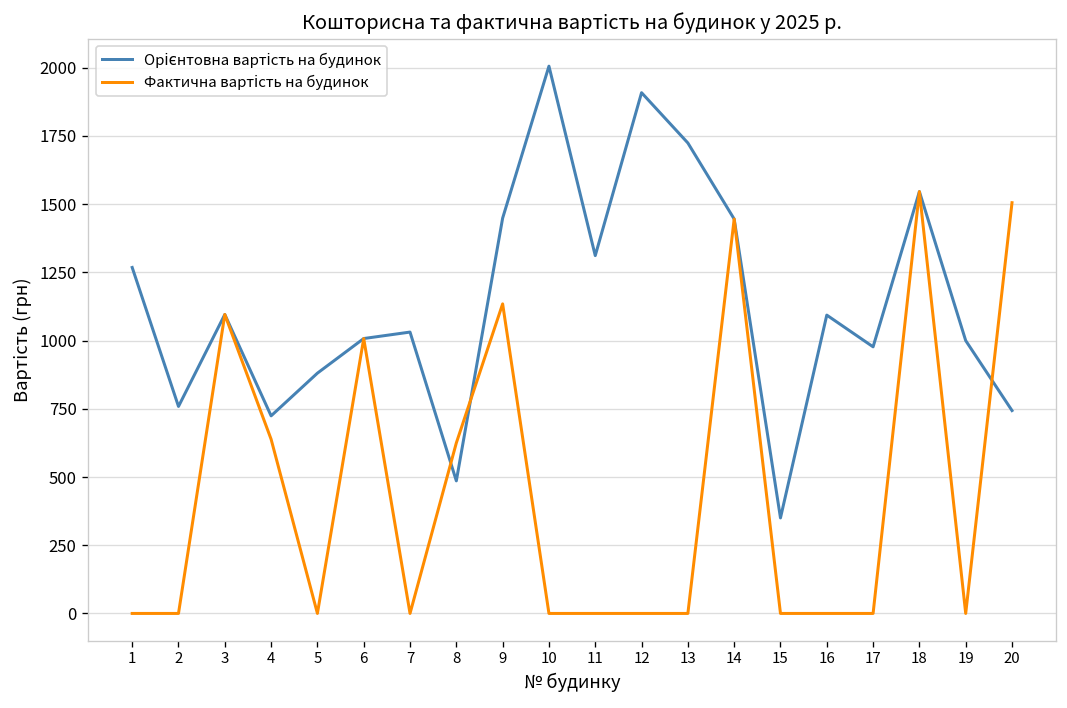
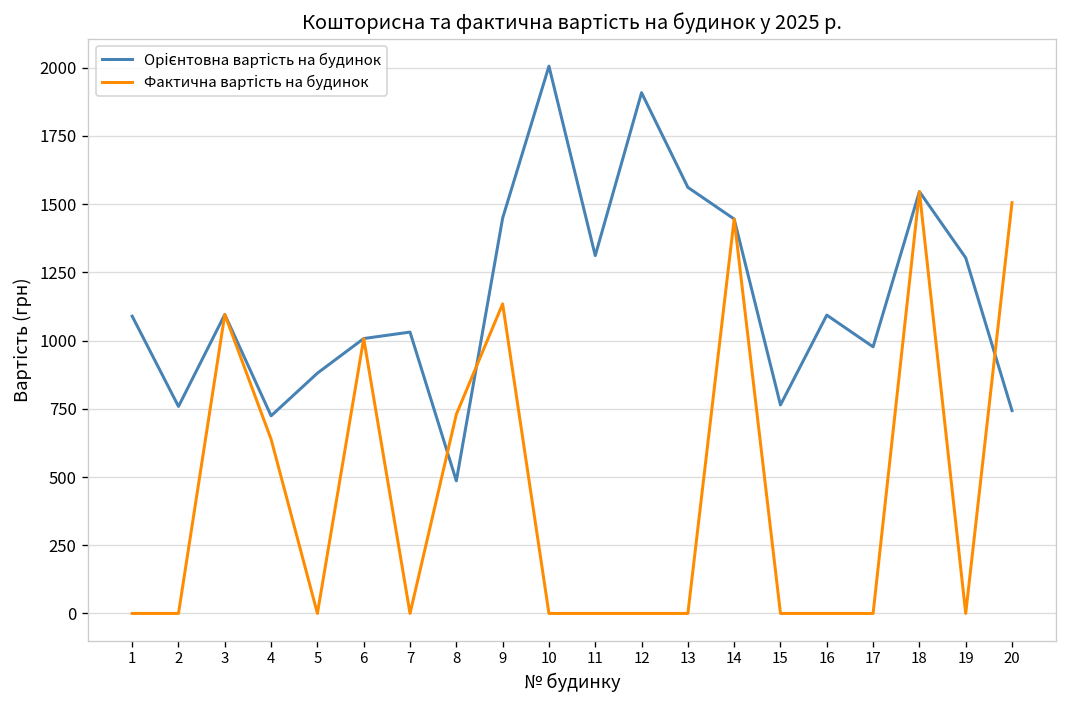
  {
    "Орієнтовна вартість на будинок": {
-     "1": 1270,
+     "1": 1090,
      "2": 760,
      "4": 720,
      "5": 880,
      "7": 1030,
      "8": 490,
      "9": 1450,
      "10": 2010,
      "11": 1310,
      "12": 1910,
-     "13": 1720,
-     "15": 350,
+     "13": 1560,
+     "15": 760,
      "16": 1090,
      "17": 980,
-     "19": 1000,
+     "19": 1300,
      "20": 740
    },
    "Фактична вартість на будинок": {
      "1": 0,
      "2": 0,
      "4": 640,
      "5": 0,
      "7": 0,
-     "8": 620,
+     "8": 730,
      "9": 1130,
      "10": 0,
      "11": 0,
      "12": 0,
      "13": 0,
      "15": 0,
      "16": 0,
      "17": 0,
      "19": 0,
      "20": 1510
    }
  }
